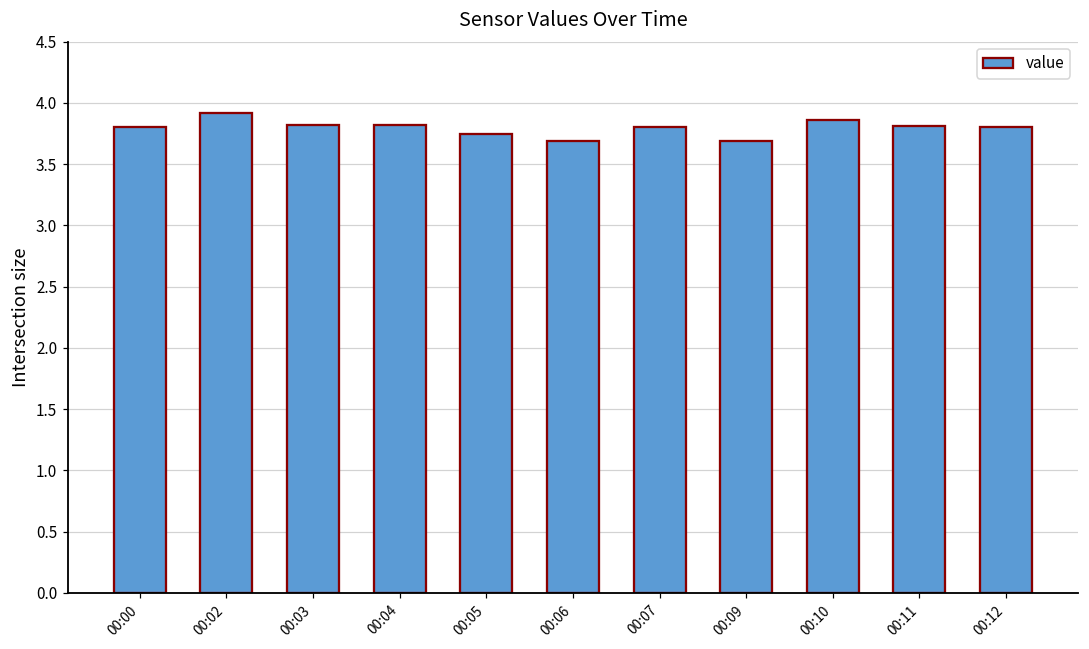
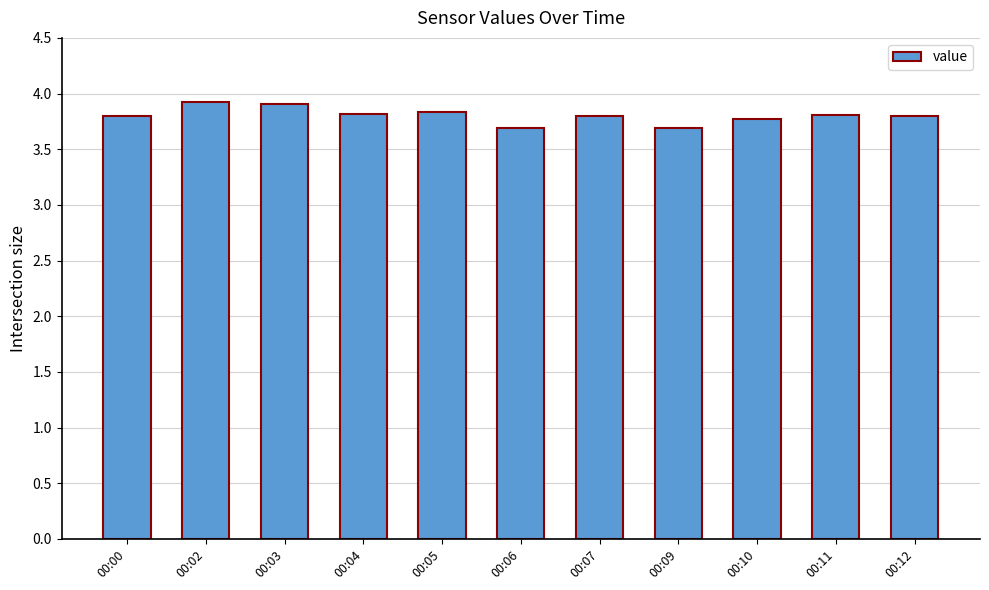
  {
    "00:00": 3.80,
    "00:02": 3.92,
-   "00:03": 3.82,
+   "00:03": 3.91,
    "00:04": 3.82,
-   "00:05": 3.75,
+   "00:05": 3.83,
    "00:06": 3.69,
    "00:07": 3.80,
    "00:09": 3.69,
-   "00:10": 3.86,
+   "00:10": 3.77,
    "00:11": 3.81,
    "00:12": 3.80
  }
